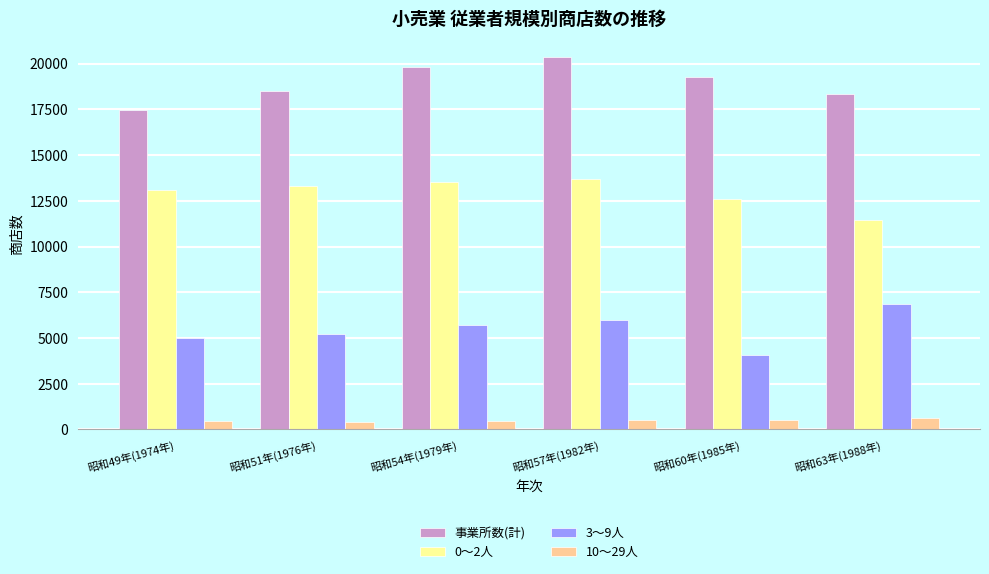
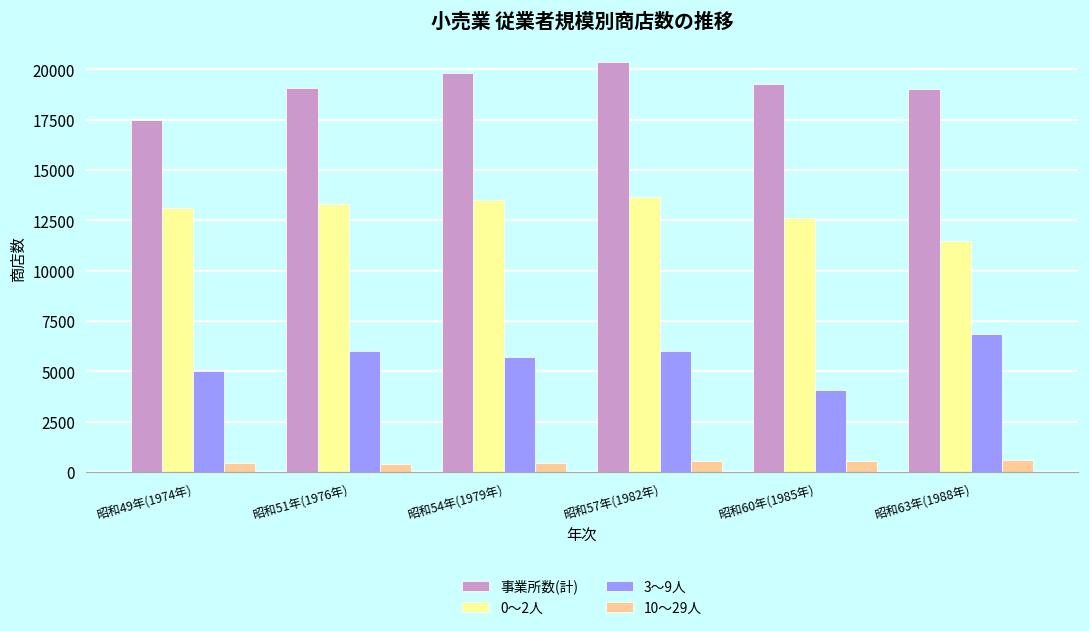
  {
    "事業所数(計)": {
      "昭和49年(1974年)": 17500,
-     "昭和51年(1976年)": 18500,
+     "昭和51年(1976年)": 19100,
      "昭和54年(1979年)": 19800,
      "昭和57年(1982年)": 20400,
      "昭和60年(1985年)": 19300,
-     "昭和63年(1988年)": 18300
+     "昭和63年(1988年)": 19000
    },
    "3～9人": {
      "昭和49年(1974年)": 5000,
-     "昭和51年(1976年)": 5200,
+     "昭和51年(1976年)": 6000,
      "昭和54年(1979年)": 5700,
      "昭和57年(1982年)": 6000,
      "昭和60年(1985年)": 4100,
      "昭和63年(1988年)": 6800
    }
  }
